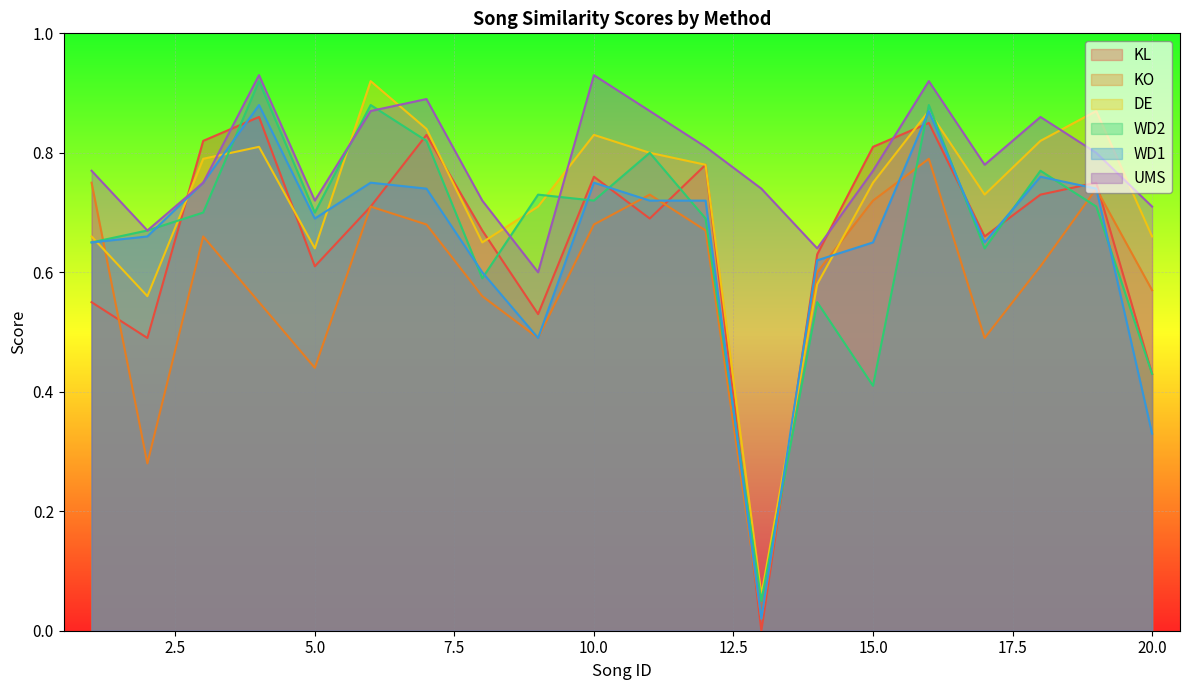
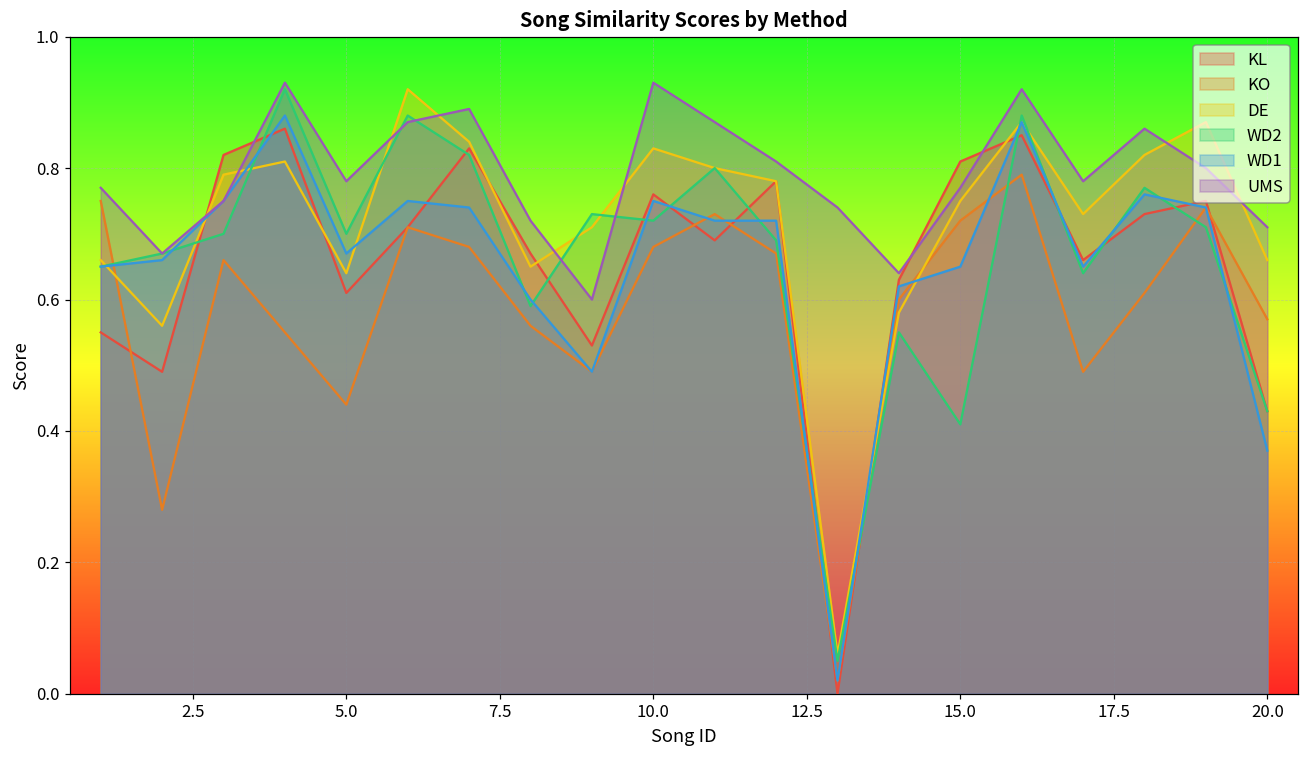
  {
    "WD2": {
      "5.0": 0.70,
      "10.0": 0.72,
      "15.0": 0.41
    },
    "WD1": {
-     "5.0": 0.69,
+     "5.0": 0.67,
      "10.0": 0.75,
      "15.0": 0.65,
-     "20.0": 0.33
+     "20.0": 0.37
    },
    "UMS": {
-     "5.0": 0.72,
+     "5.0": 0.78,
      "10.0": 0.93,
      "15.0": 0.77,
      "20.0": 0.71
    }
  }
